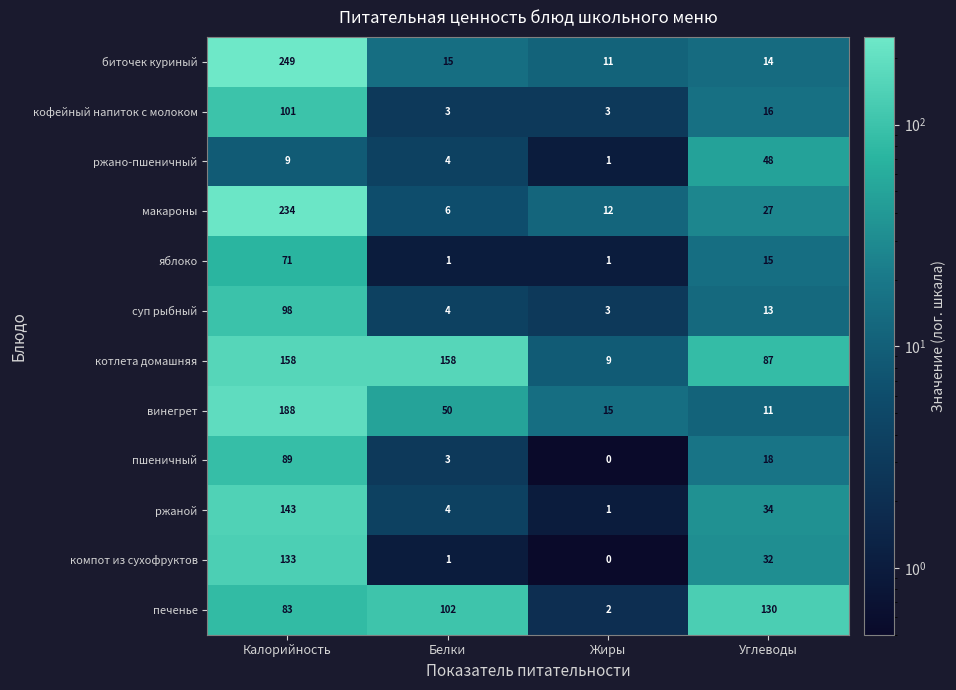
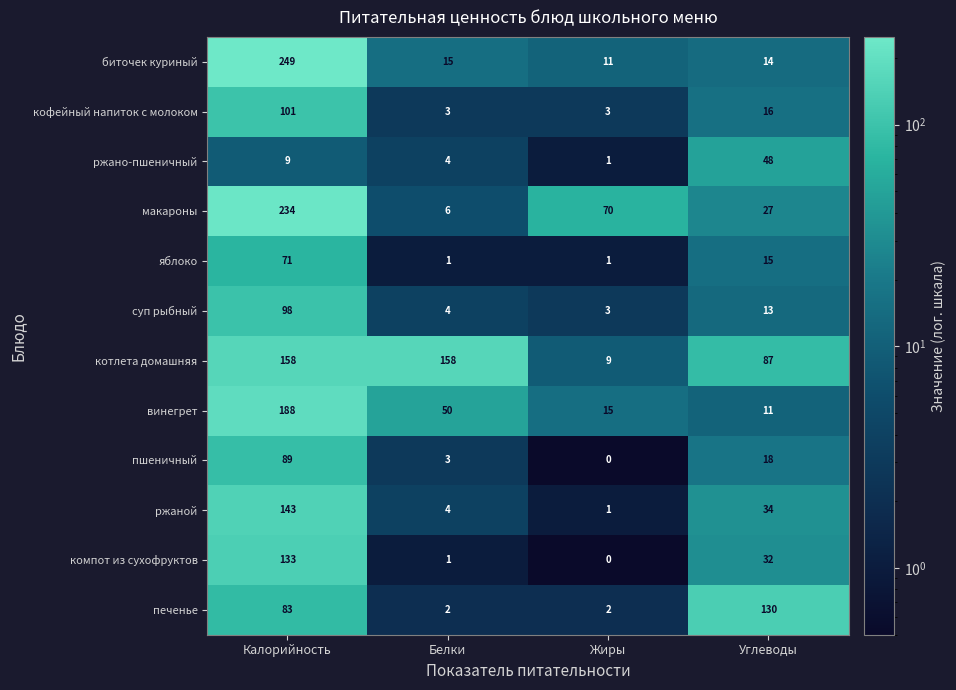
  {
    "биточек куриный": {
      "Калорийность": 249,
      "Белки": 15,
      "Жиры": 11,
      "Углеводы": 14
    },
    "кофейный напиток с молоком": {
      "Калорийность": 101,
      "Белки": 3,
      "Жиры": 3,
      "Углеводы": 16
    },
    "ржано-пшеничный": {
      "Калорийность": 9,
      "Белки": 4,
      "Жиры": 1,
      "Углеводы": 48
    },
    "макароны": {
      "Калорийность": 234,
      "Белки": 6,
-     "Жиры": 12,
+     "Жиры": 70,
      "Углеводы": 27
    },
    "яблоко": {
      "Калорийность": 71,
      "Белки": 1,
      "Жиры": 1,
      "Углеводы": 15
    },
    "суп рыбный": {
      "Калорийность": 98,
      "Белки": 4,
      "Жиры": 3,
      "Углеводы": 13
    },
    "котлета домашняя": {
      "Калорийность": 158,
      "Белки": 158,
      "Жиры": 9,
      "Углеводы": 87
    },
    "винегрет": {
      "Калорийность": 188,
      "Белки": 50,
      "Жиры": 15,
      "Углеводы": 11
    },
    "пшеничный": {
      "Калорийность": 89,
      "Белки": 3,
      "Жиры": 0,
      "Углеводы": 18
    },
    "ржаной": {
      "Калорийность": 143,
      "Белки": 4,
      "Жиры": 1,
      "Углеводы": 34
    },
    "компот из сухофруктов": {
      "Калорийность": 133,
      "Белки": 1,
      "Жиры": 0,
      "Углеводы": 32
    },
    "печенье": {
      "Калорийность": 83,
-     "Белки": 102,
+     "Белки": 2,
      "Жиры": 2,
      "Углеводы": 130
    }
  }
